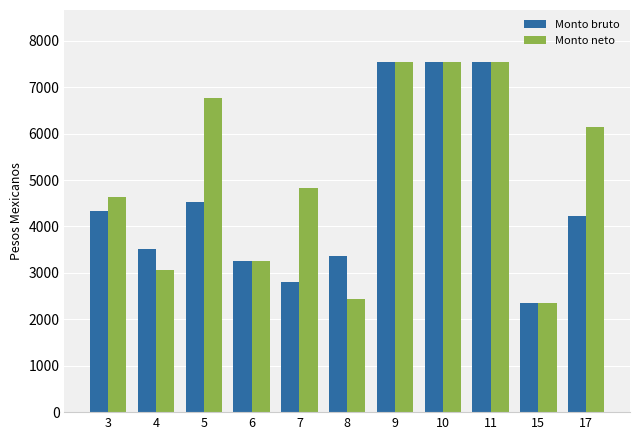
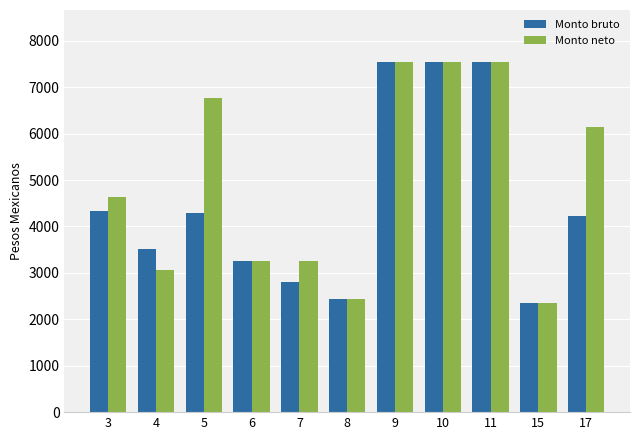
  {
    "Monto bruto": {
      "3": 4300,
      "4": 3500,
-     "5": 4500,
+     "5": 4300,
      "6": 3300,
      "7": 2800,
-     "8": 3400,
+     "8": 2400,
      "9": 7500,
      "10": 7500,
      "11": 7500,
      "15": 2400,
      "17": 4200
    },
    "Monto neto": {
      "3": 4600,
      "4": 3100,
      "5": 6800,
      "6": 3300,
-     "7": 4800,
+     "7": 3300,
      "8": 2400,
      "9": 7500,
      "10": 7500,
      "11": 7500,
      "15": 2400,
      "17": 6100
    }
  }
